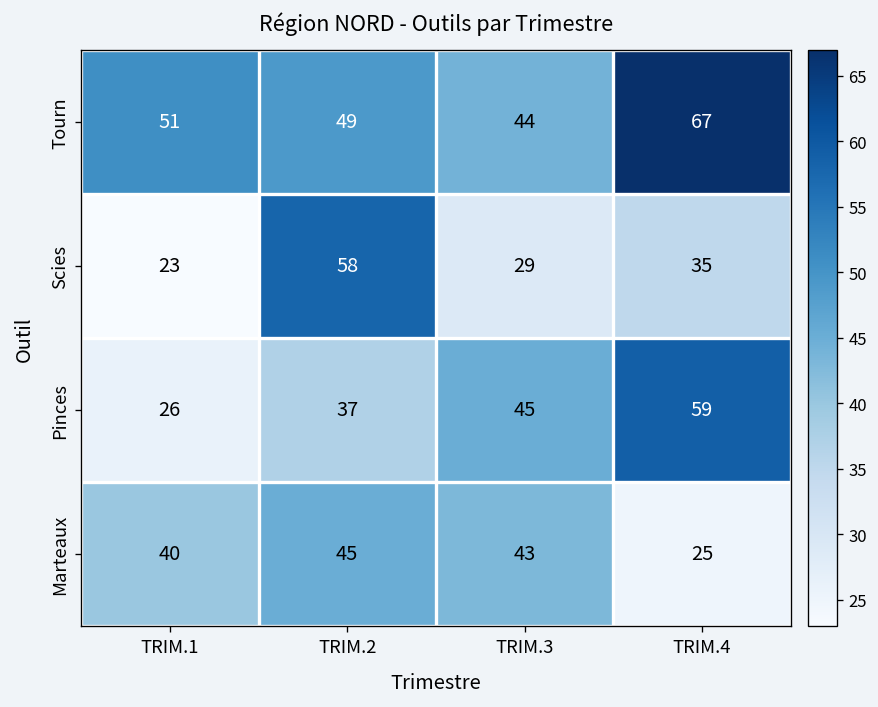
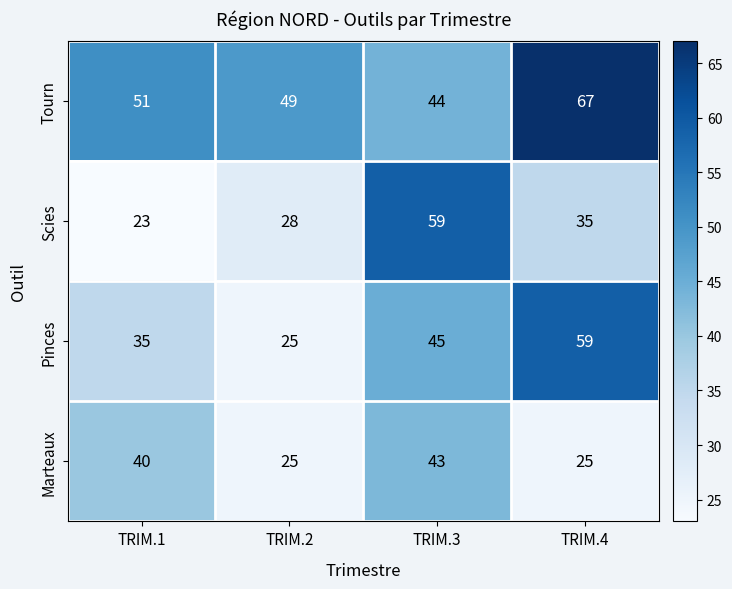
  {
    "Tourn": {
      "TRIM.1": 51,
      "TRIM.2": 49,
      "TRIM.3": 44,
      "TRIM.4": 67
    },
    "Scies": {
      "TRIM.1": 23,
-     "TRIM.2": 58,
-     "TRIM.3": 29,
+     "TRIM.2": 28,
+     "TRIM.3": 59,
      "TRIM.4": 35
    },
    "Pinces": {
-     "TRIM.1": 26,
-     "TRIM.2": 37,
+     "TRIM.1": 35,
+     "TRIM.2": 25,
      "TRIM.3": 45,
      "TRIM.4": 59
    },
    "Marteaux": {
      "TRIM.1": 40,
-     "TRIM.2": 45,
+     "TRIM.2": 25,
      "TRIM.3": 43,
      "TRIM.4": 25
    }
  }
